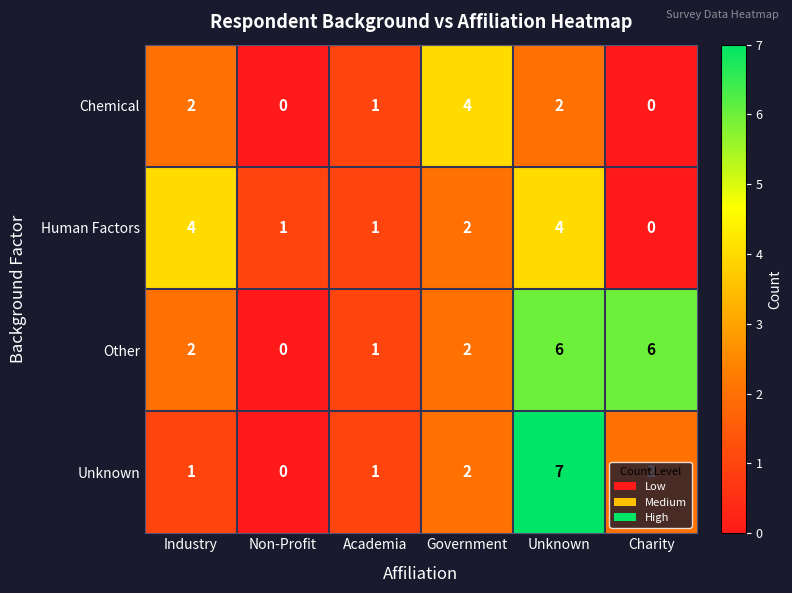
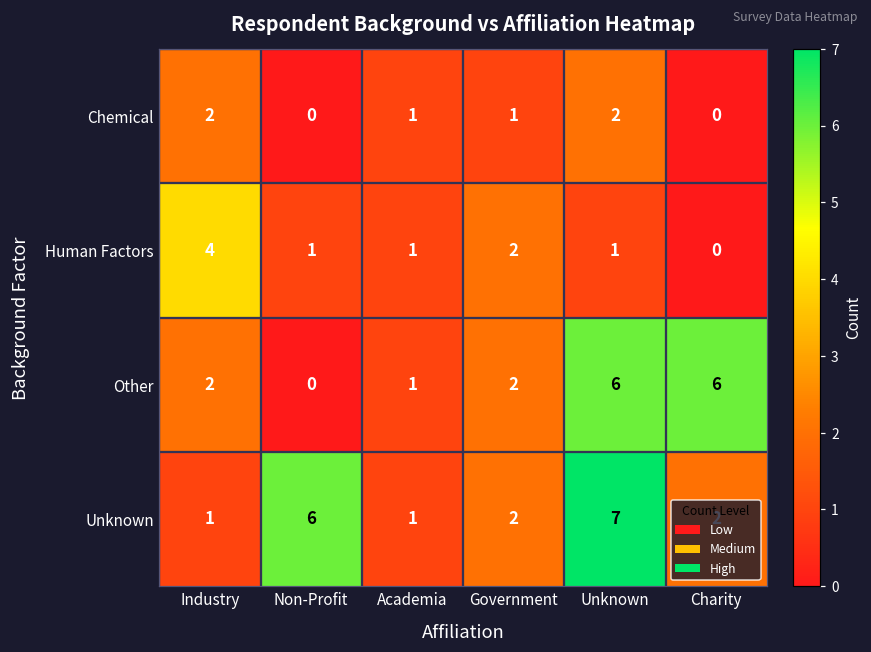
  {
    "Chemical": {
      "Industry": 2,
      "Non-Profit": 0,
      "Academia": 1,
-     "Government": 4,
+     "Government": 1,
      "Unknown": 2,
      "Charity": 0
    },
    "Human Factors": {
      "Industry": 4,
      "Non-Profit": 1,
      "Academia": 1,
      "Government": 2,
-     "Unknown": 4,
+     "Unknown": 1,
      "Charity": 0
    },
    "Other": {
      "Industry": 2,
      "Non-Profit": 0,
      "Academia": 1,
      "Government": 2,
      "Unknown": 6,
      "Charity": 6
    },
    "Unknown": {
      "Industry": 1,
-     "Non-Profit": 0,
+     "Non-Profit": 6,
      "Academia": 1,
      "Government": 2,
      "Unknown": 7
    }
  }
